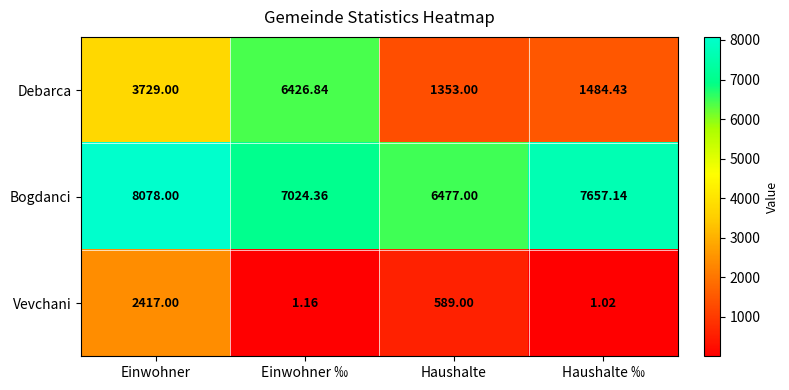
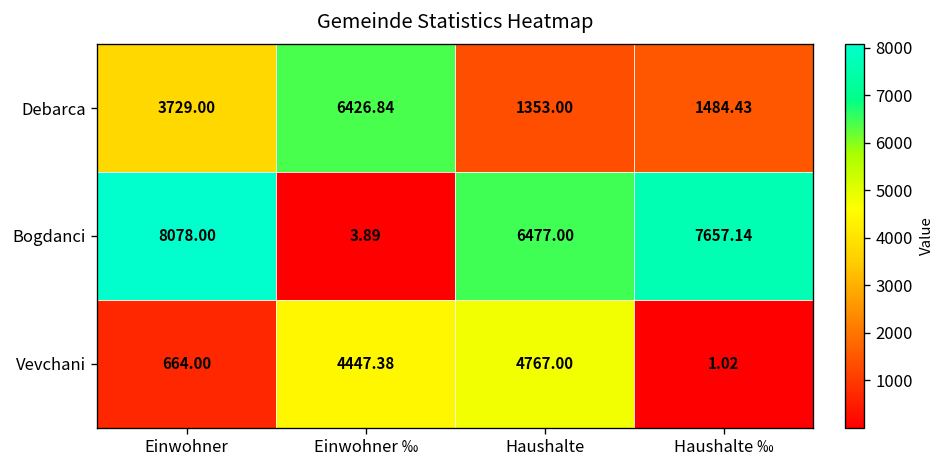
  {
    "Debarca": {
      "Einwohner": 3729.00,
      "Einwohner ‰": 6426.84,
      "Haushalte": 1353.00,
      "Haushalte ‰": 1484.43
    },
    "Bogdanci": {
      "Einwohner": 8078.00,
-     "Einwohner ‰": 7024.36,
+     "Einwohner ‰": 3.89,
      "Haushalte": 6477.00,
      "Haushalte ‰": 7657.14
    },
    "Vevchani": {
-     "Einwohner": 2417.00,
-     "Einwohner ‰": 1.16,
-     "Haushalte": 589.00,
+     "Einwohner": 664.00,
+     "Einwohner ‰": 4447.38,
+     "Haushalte": 4767.00,
      "Haushalte ‰": 1.02
    }
  }
